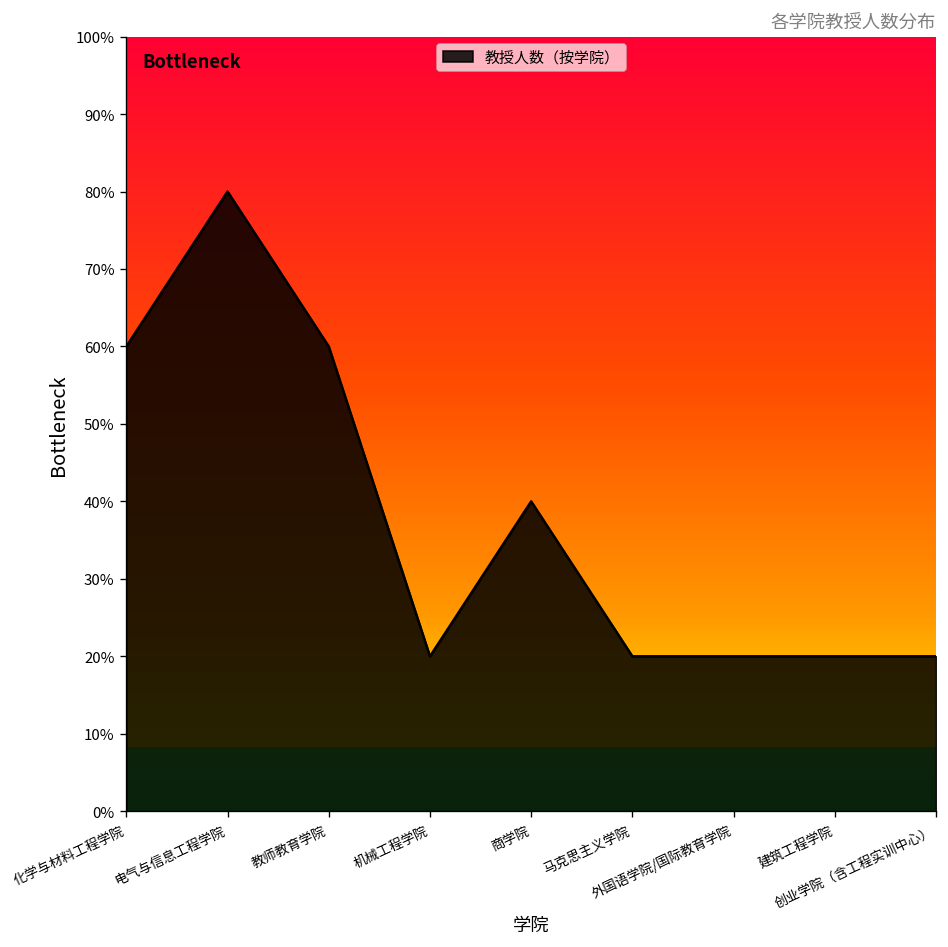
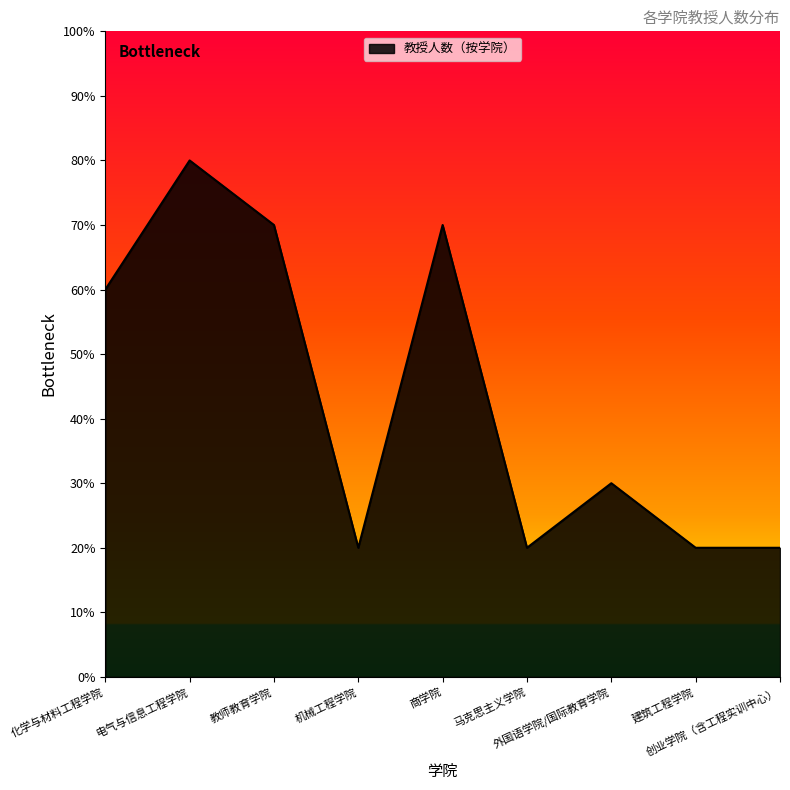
  {
    "化学与材料工程学院": "60%",
    "电气与信息工程学院": "80%",
-   "教师教育学院": "60%",
+   "教师教育学院": "70%",
    "机械工程学院": "20%",
-   "商学院": "40%",
+   "商学院": "70%",
    "马克思主义学院": "20%",
-   "外国语学院/国际教育学院": "20%",
+   "外国语学院/国际教育学院": "30%",
    "建筑工程学院": "20%",
    "创业学院（含工程实训中心）": "20%"
  }
